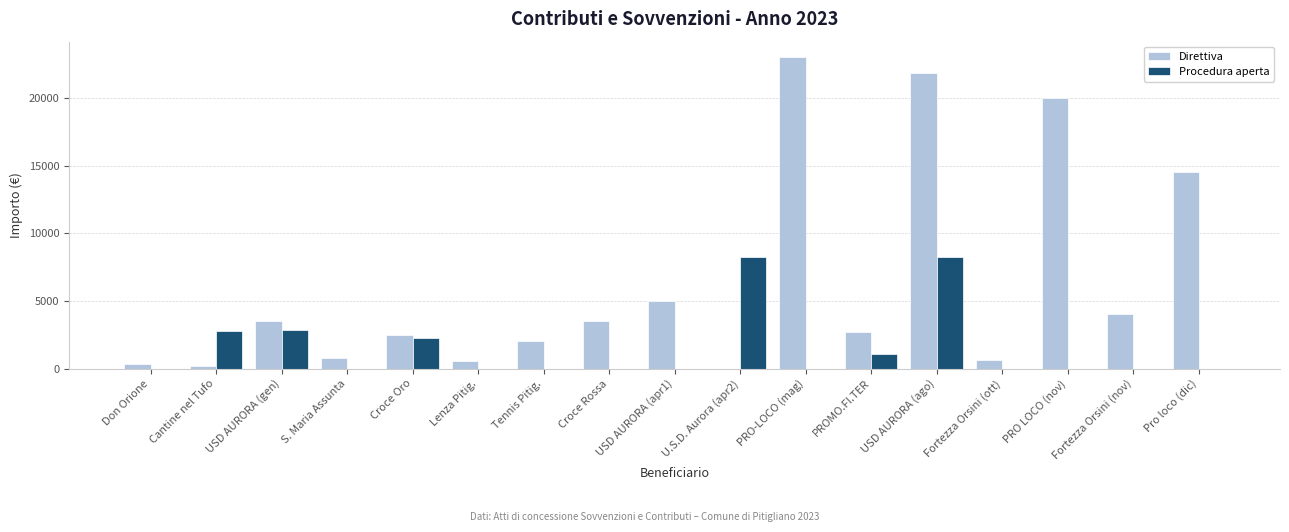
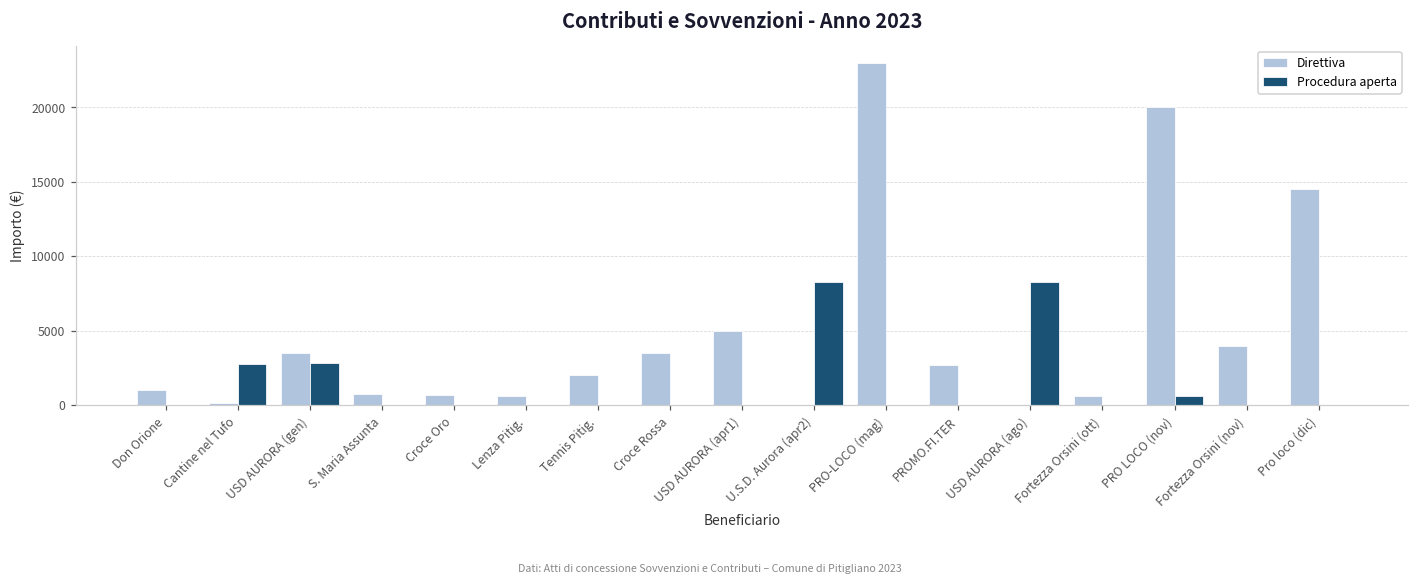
  {
    "Direttiva": {
-     "Don Orione": 300,
+     "Don Orione": 1000,
      "USD AURORA (gen)": 3500,
      "S. Maria Assunta": 800,
-     "Croce Oro": 2500,
+     "Croce Oro": 700,
      "Lenza Pitig.": 600,
      "Tennis Pitig.": 2000,
      "Croce Rossa": 3500,
      "USD AURORA (apr1)": 5000,
      "U.S.D. Aurora (apr2)": 0,
      "PRO-LOCO (mag)": 23000,
      "PROMO.FI.TER": 2700,
-     "USD AURORA (ago)": 21800,
+     "USD AURORA (ago)": 0,
      "Fortezza Orsini (ott)": 600,
      "PRO LOCO (nov)": 20000,
      "Fortezza Orsini (nov)": 4000,
      "Pro loco (dic)": 14500
    },
    "Procedura aperta": {
      "Don Orione": 0,
      "Cantine nel Tufo": 2800,
      "USD AURORA (gen)": 2900,
      "S. Maria Assunta": 0,
-     "Croce Oro": 2300,
+     "Croce Oro": 0,
      "Lenza Pitig.": 0,
      "Tennis Pitig.": 0,
      "Croce Rossa": 0,
      "USD AURORA (apr1)": 0,
      "U.S.D. Aurora (apr2)": 8300,
      "PRO-LOCO (mag)": 0,
-     "PROMO.FI.TER": 1100,
+     "PROMO.FI.TER": 0,
      "USD AURORA (ago)": 8300,
      "Fortezza Orsini (ott)": 0,
-     "PRO LOCO (nov)": 0,
+     "PRO LOCO (nov)": 600,
      "Fortezza Orsini (nov)": 0,
      "Pro loco (dic)": 0
    }
  }
